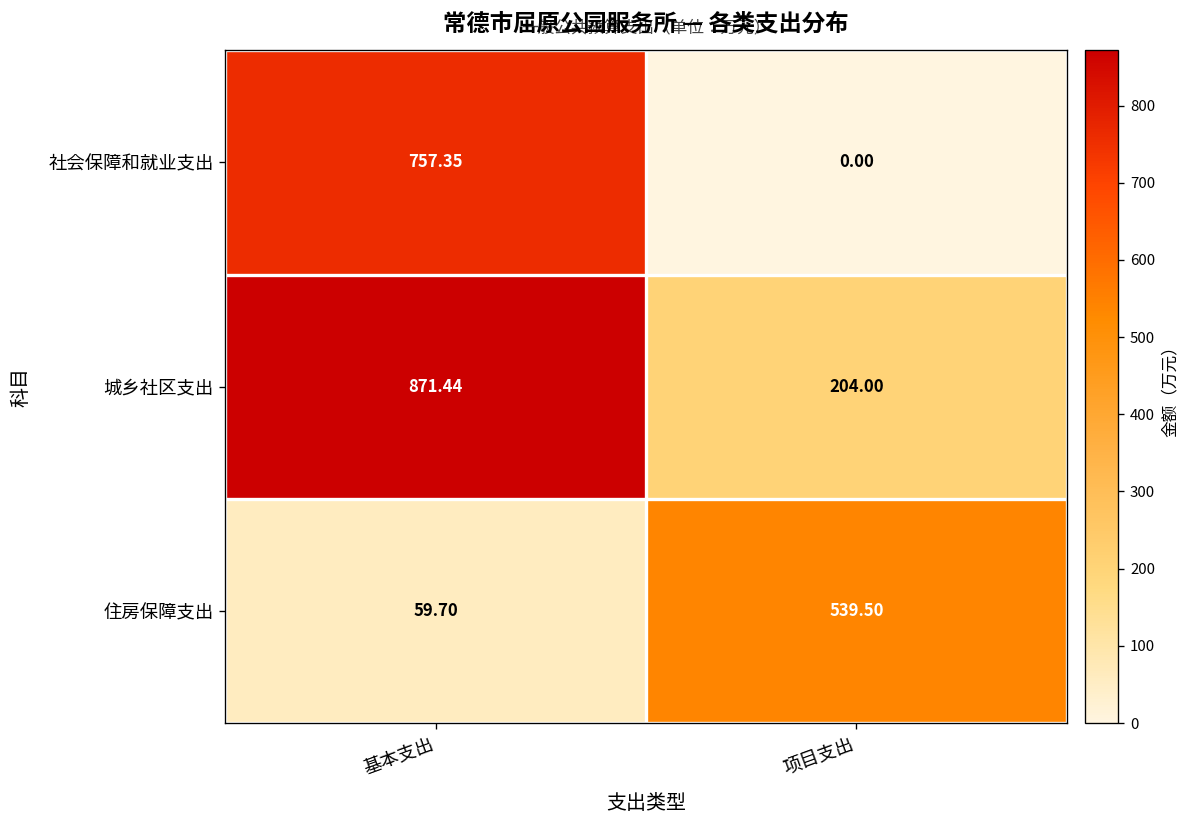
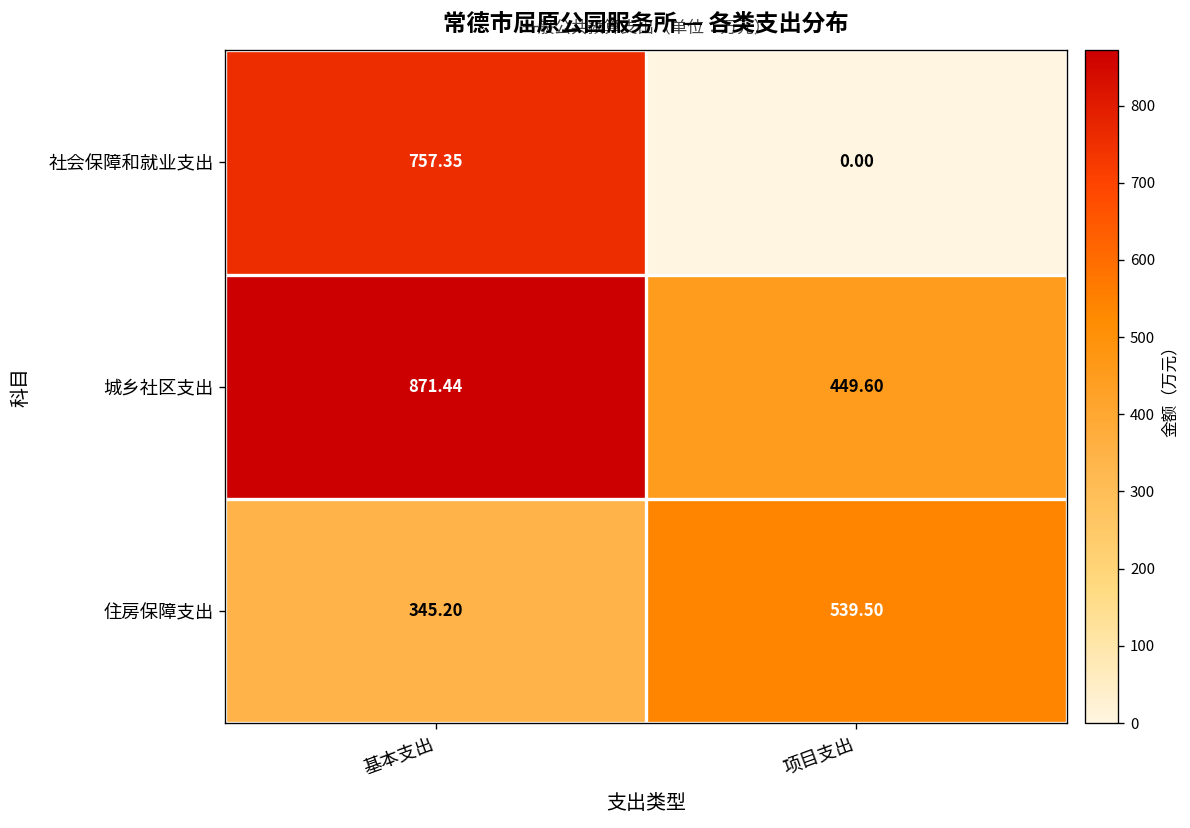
  {
    "社会保障和就业支出": {
      "基本支出": 757.35,
      "项目支出": 0.00
    },
    "城乡社区支出": {
      "基本支出": 871.44,
-     "项目支出": 204.00
+     "项目支出": 449.60
    },
    "住房保障支出": {
-     "基本支出": 59.70,
+     "基本支出": 345.20,
      "项目支出": 539.50
    }
  }
